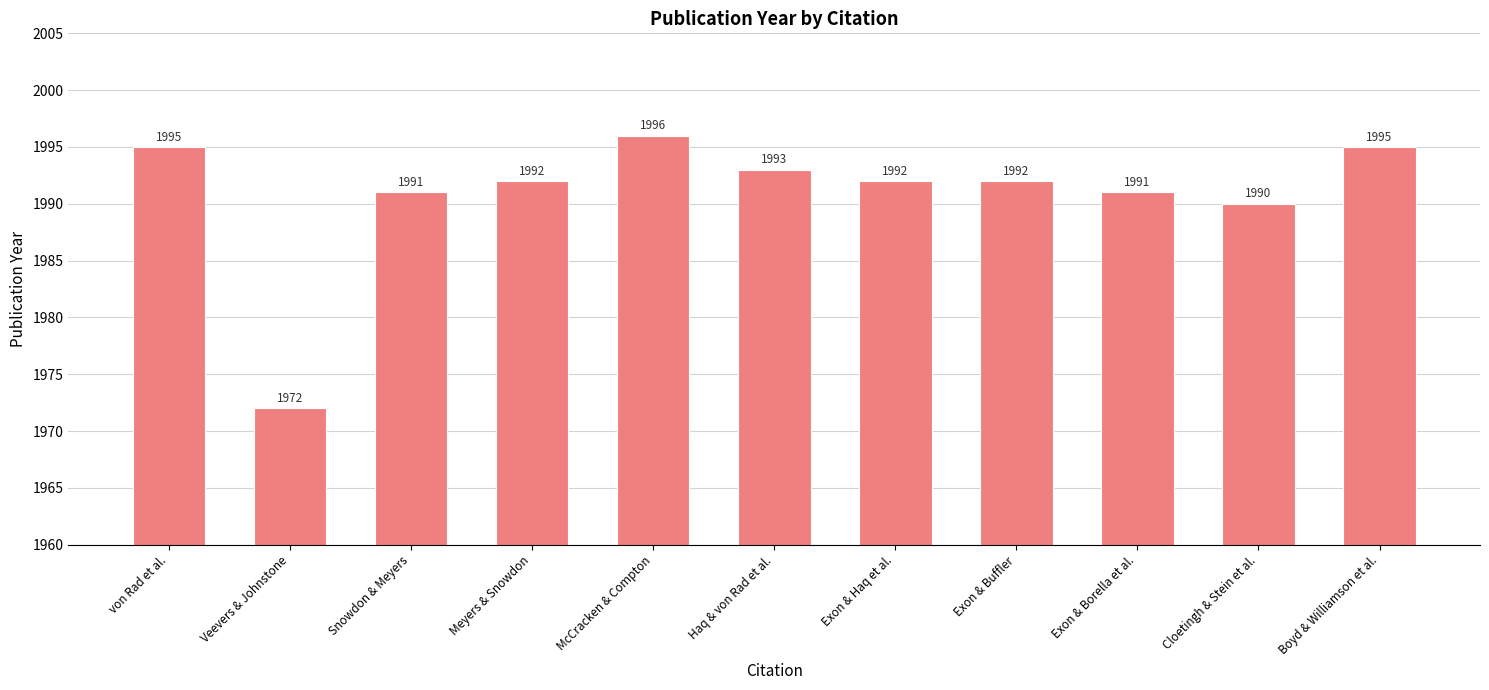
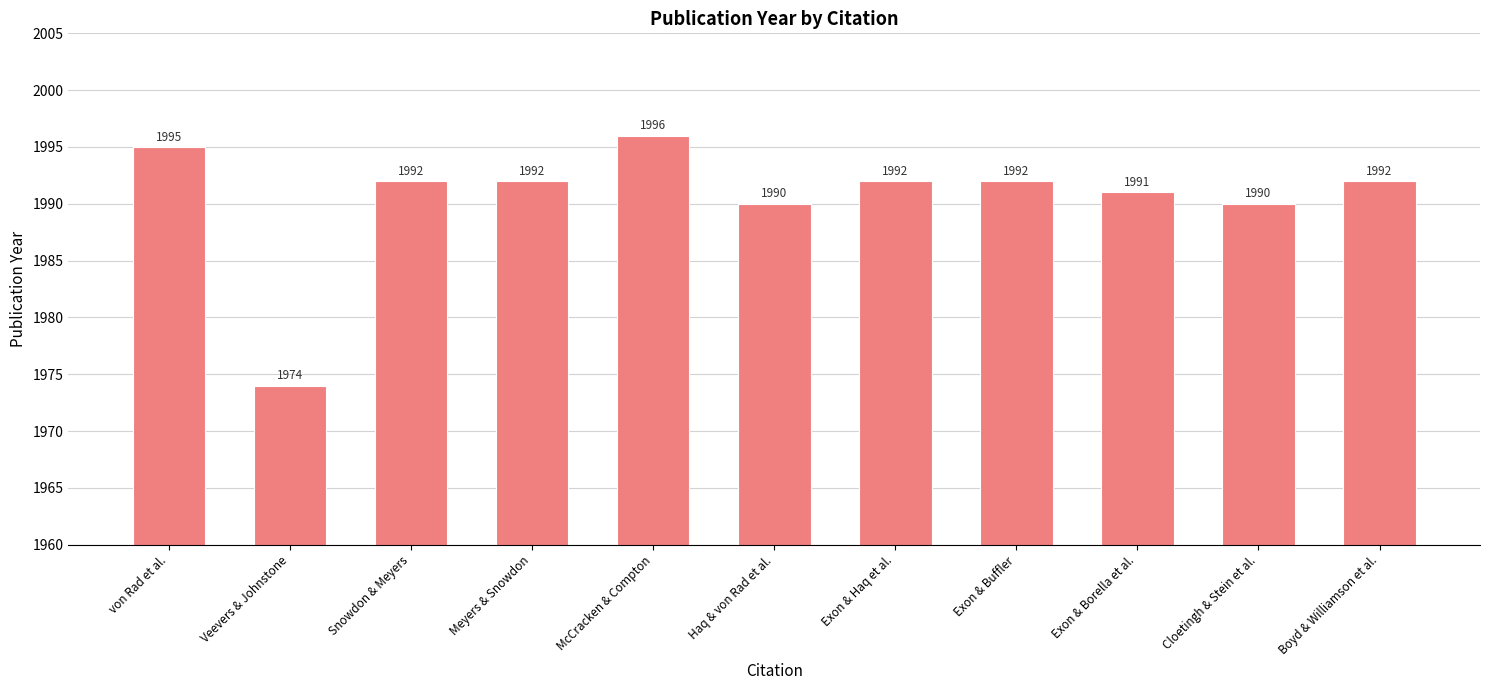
  {
    "von Rad et al.": 1995,
-   "Veevers & Johnstone": 1972,
-   "Snowdon & Meyers": 1991,
+   "Veevers & Johnstone": 1974,
+   "Snowdon & Meyers": 1992,
    "Meyers & Snowdon": 1992,
    "McCracken & Compton": 1996,
-   "Haq & von Rad et al.": 1993,
+   "Haq & von Rad et al.": 1990,
    "Exon & Haq et al.": 1992,
    "Exon & Buffler": 1992,
    "Exon & Borella et al.": 1991,
    "Cloetingh & Stein et al.": 1990,
-   "Boyd & Williamson et al.": 1995
+   "Boyd & Williamson et al.": 1992
  }
